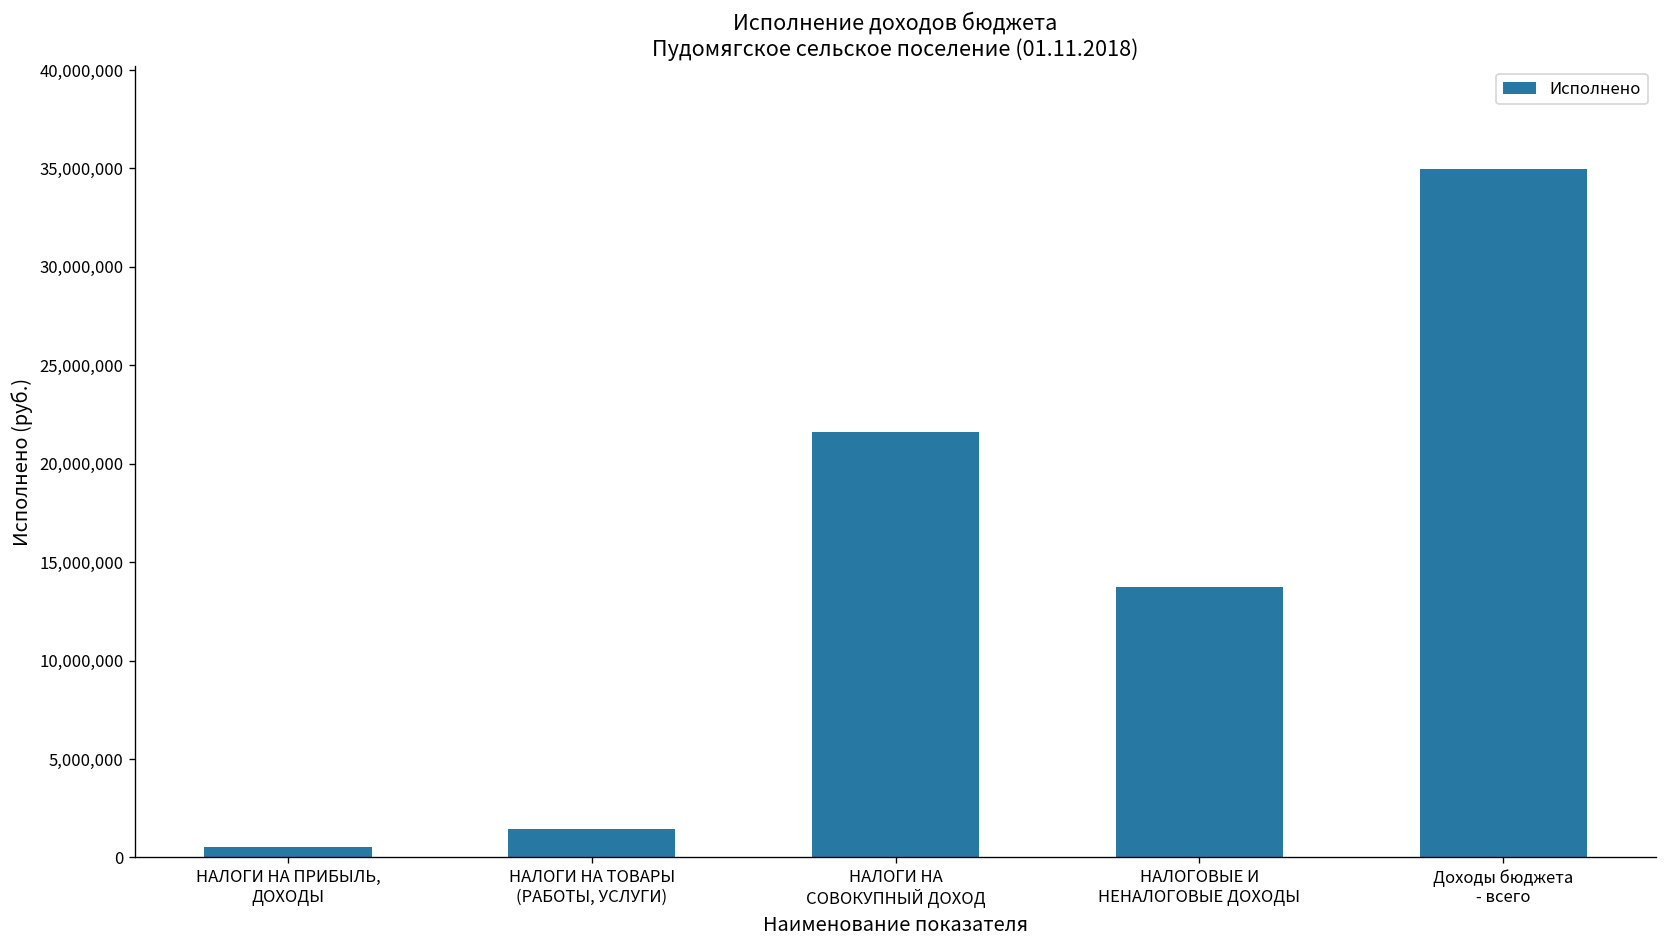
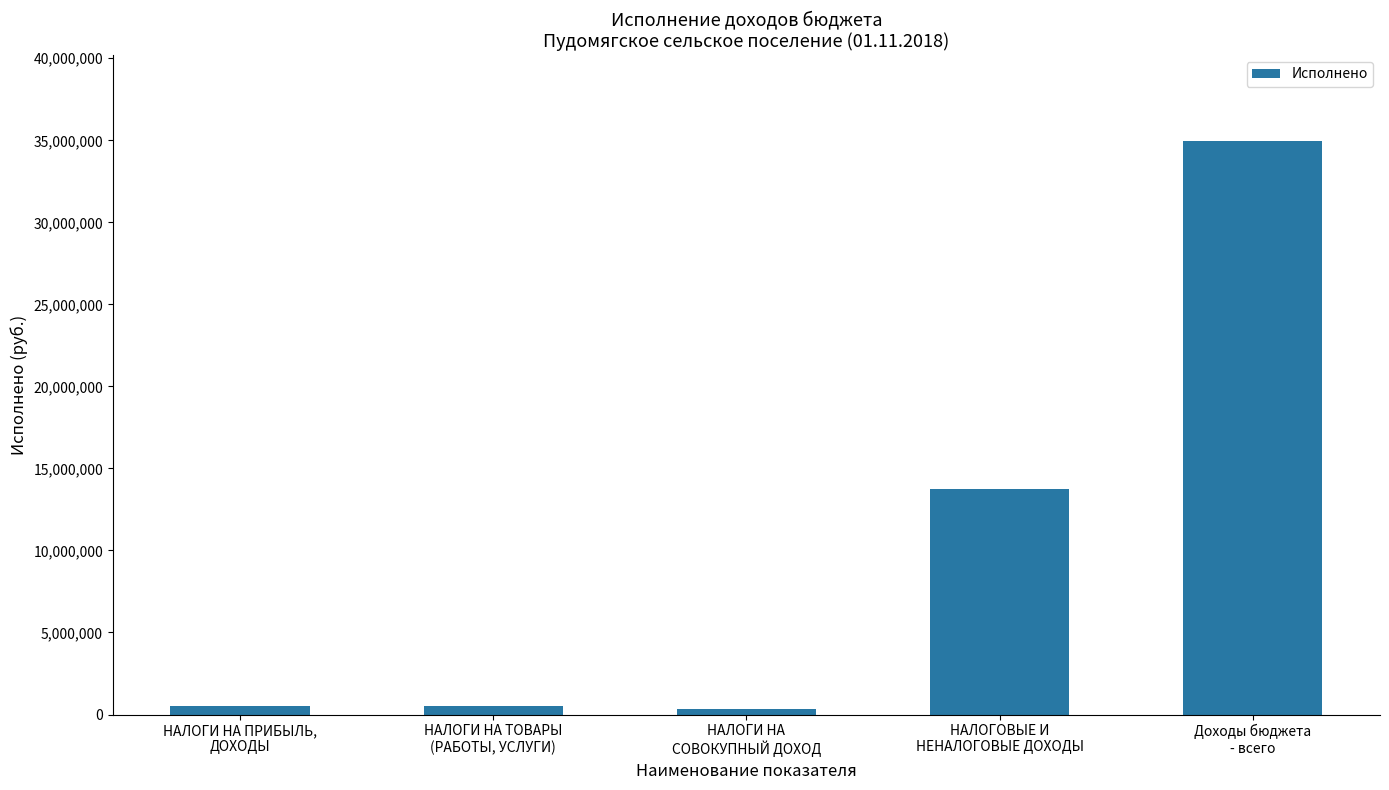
  {
    "НАЛОГИ НА ПРИБЫЛЬ, ДОХОДЫ": "500,000",
-   "НАЛОГИ НА ТОВАРЫ (РАБОТЫ, УСЛУГИ)": "1,400,000",
-   "НАЛОГИ НА СОВОКУПНЫЙ ДОХОД": "21,600,000",
+   "НАЛОГИ НА ТОВАРЫ (РАБОТЫ, УСЛУГИ)": "500,000",
+   "НАЛОГИ НА СОВОКУПНЫЙ ДОХОД": "300,000",
    "НАЛОГОВЫЕ И НЕНАЛОГОВЫЕ ДОХОДЫ": "13,800,000",
    "Доходы бюджета - всего": "35,000,000"
  }
